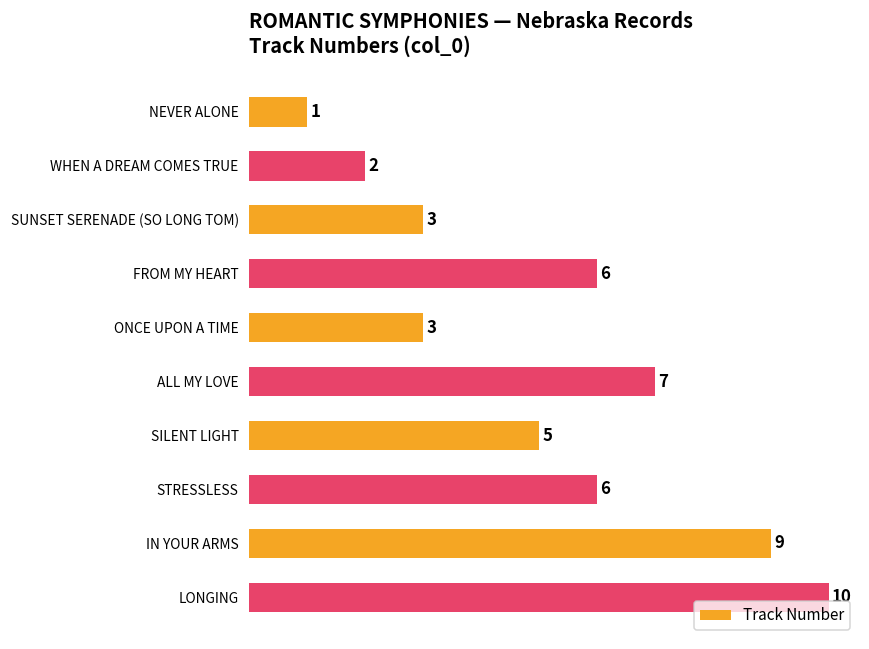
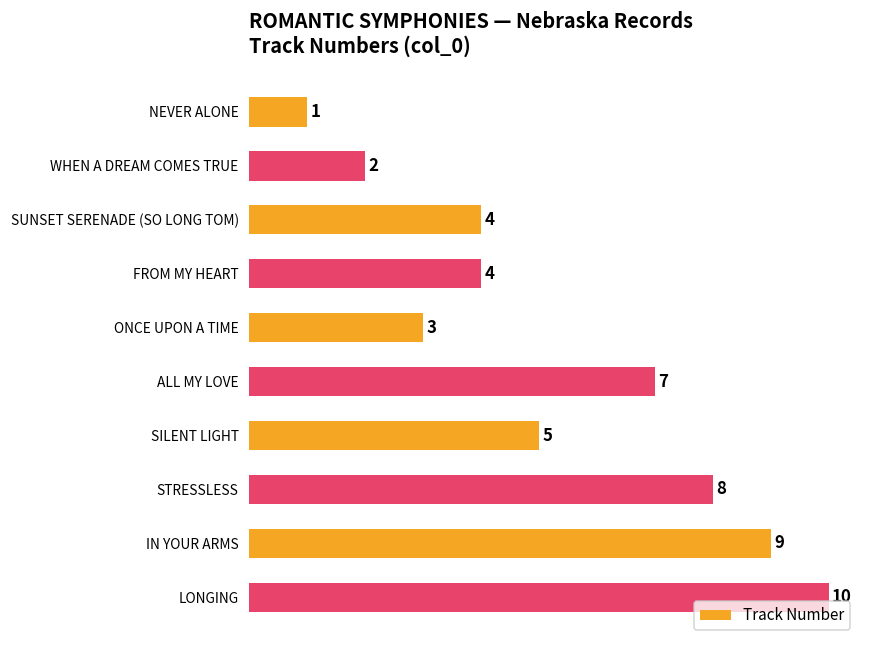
  {
    "NEVER ALONE": 1,
    "WHEN A DREAM COMES TRUE": 2,
-   "SUNSET SERENADE (SO LONG TOM)": 3,
-   "FROM MY HEART": 6,
+   "SUNSET SERENADE (SO LONG TOM)": 4,
+   "FROM MY HEART": 4,
    "ONCE UPON A TIME": 3,
    "ALL MY LOVE": 7,
    "SILENT LIGHT": 5,
-   "STRESSLESS": 6,
+   "STRESSLESS": 8,
    "IN YOUR ARMS": 9
  }
